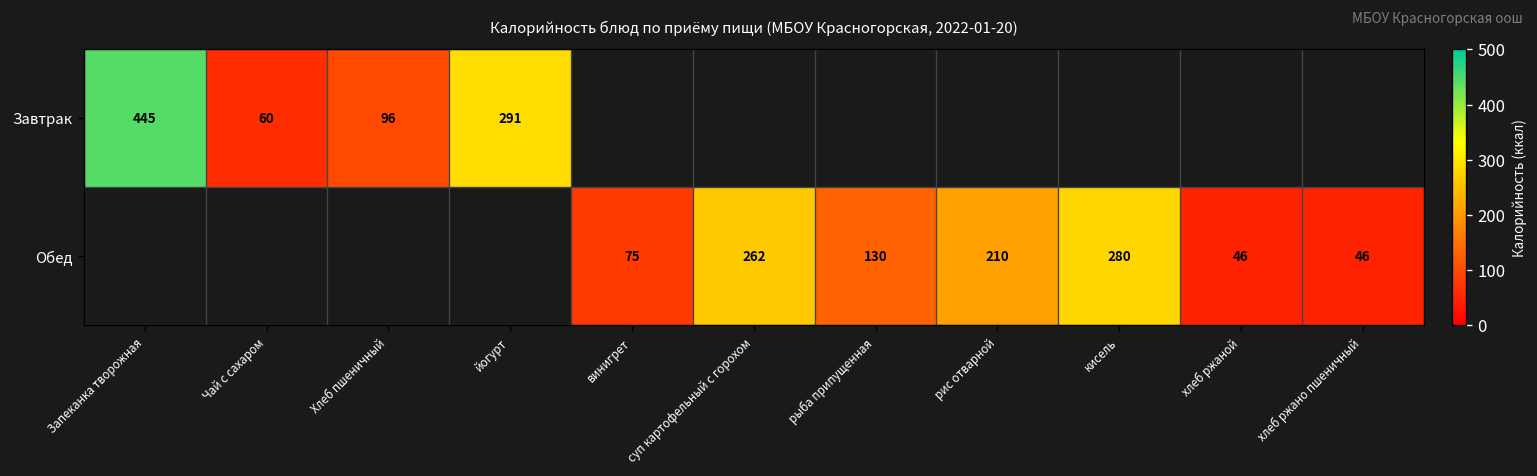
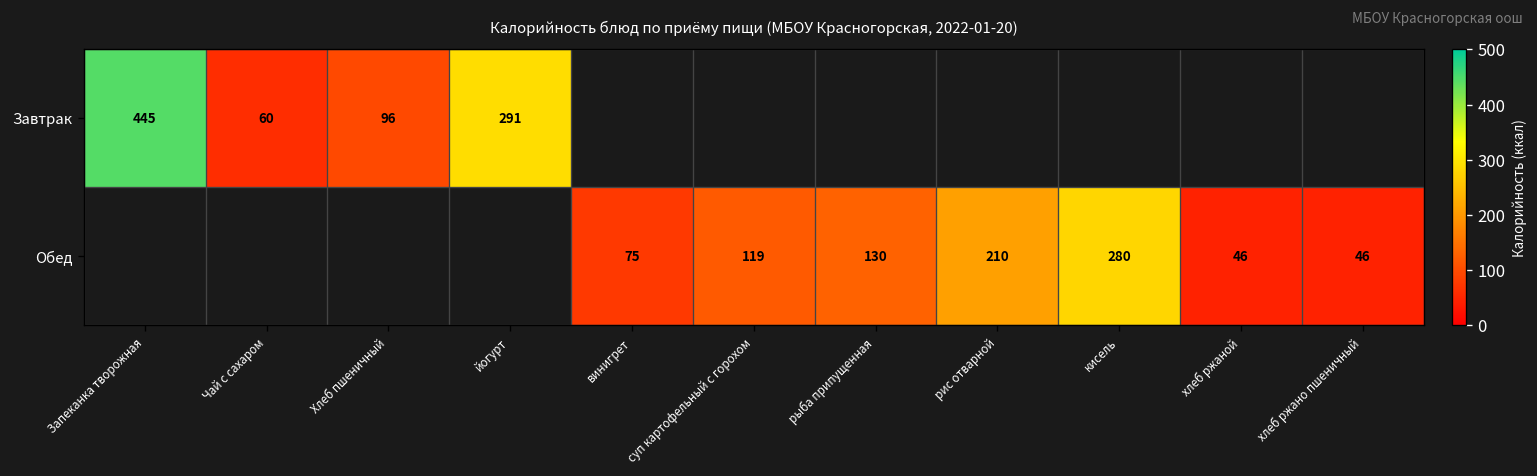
  {
    "Завтрак": {
      "Запеканка творожная": 445,
      "Чай с сахаром": 60,
      "Хлеб пшеничный": 96,
      "йогурт": 291
    },
    "Обед": {
      "винигрет": 75,
-     "суп картофельный с горохом": 262,
+     "суп картофельный с горохом": 119,
      "рыба припущенная": 130,
      "рис отварной": 210,
      "кисель": 280,
      "хлеб ржаной": 46,
      "хлеб ржано пшеничный": 46
    }
  }
